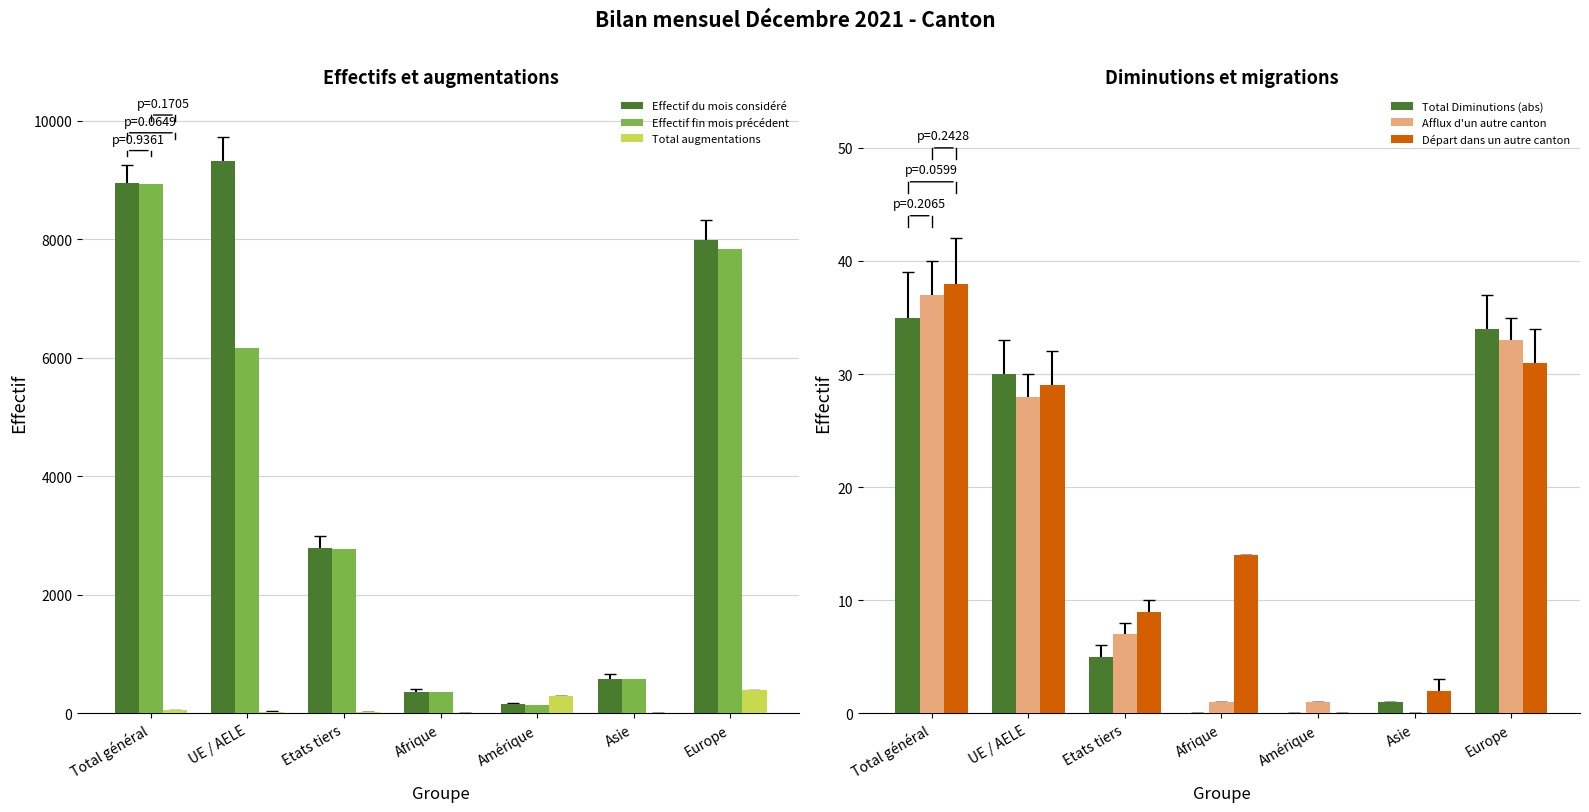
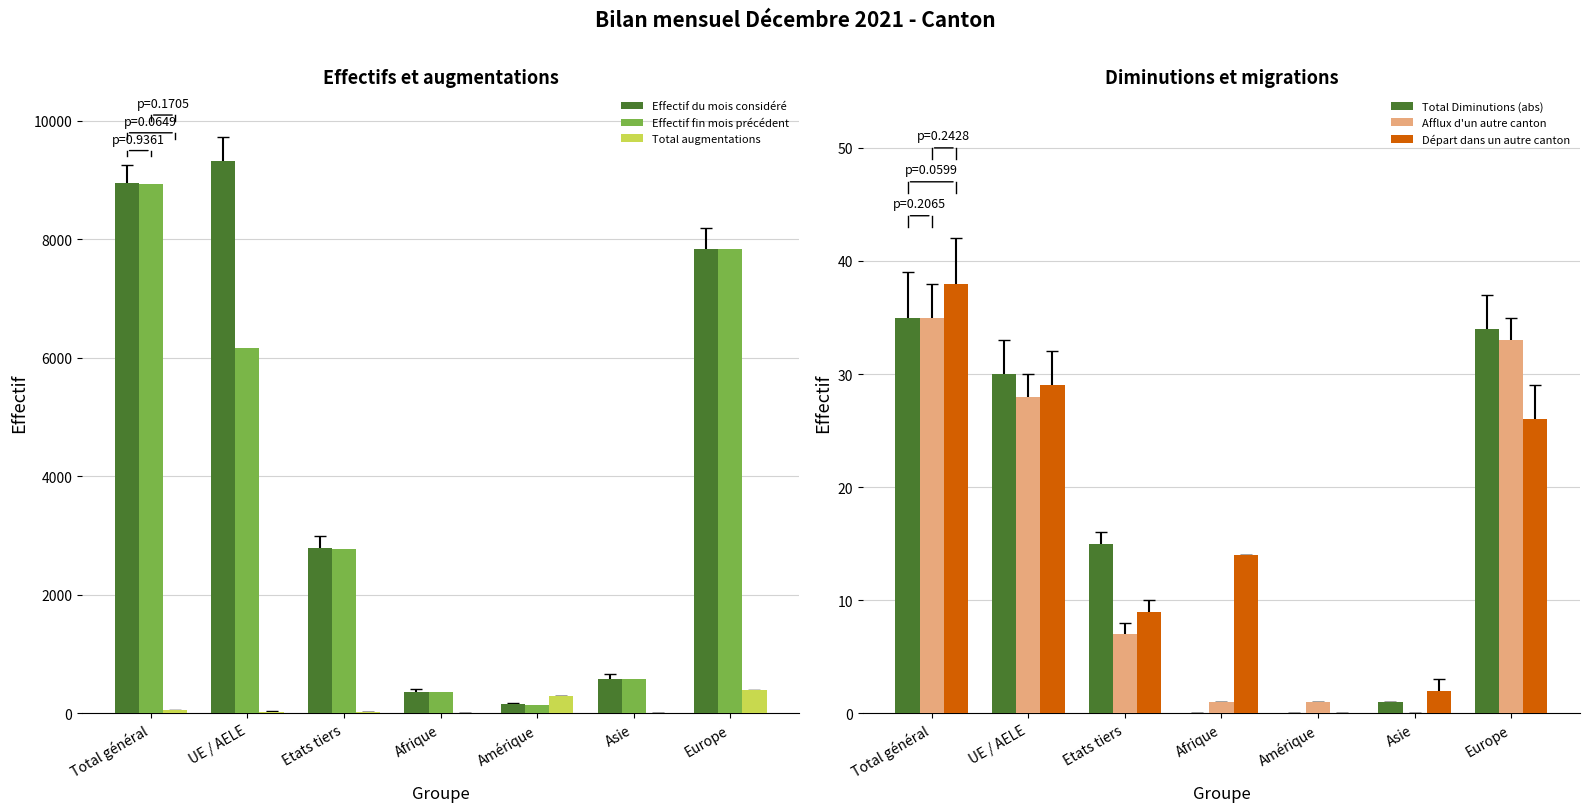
  {
    "Effectifs et augmentations": {
      "Effectif du mois considéré": {
        "Total général": 9000,
        "UE / AELE": 9300,
        "Etats tiers": 2800,
        "Afrique": 400,
        "Amérique": 200,
        "Asie": 600,
-       "Europe": 8000
+       "Europe": 7800
      },
      "Effectif fin mois précédent": {
        "Total général": 8900,
        "UE / AELE": 6200,
        "Etats tiers": 2800,
        "Afrique": 400,
        "Amérique": 100,
        "Asie": 600,
        "Europe": 7800
      },
      "Total augmentations": {
        "Total général": 0,
        "Amérique": 300,
        "Europe": 400
      }
    },
    "Diminutions et migrations": {
      "Total Diminutions (abs)": {
        "Total général": 35.0,
        "UE / AELE": 30.0,
-       "Etats tiers": 5.0,
+       "Etats tiers": 15.0,
        "Afrique": 0.0,
        "Amérique": 0.0,
        "Asie": 1.0,
        "Europe": 34.0
      },
      "Afflux d'un autre canton": {
-       "Total général": 37,
+       "Total général": 35,
        "UE / AELE": 28,
        "Etats tiers": 7,
        "Afrique": 1,
        "Amérique": 1,
        "Asie": 0,
        "Europe": 33
      },
      "Départ dans un autre canton": {
        "Total général": 38.0,
        "UE / AELE": 29.0,
        "Etats tiers": 9.0,
        "Afrique": 14.0,
        "Amérique": 0.0,
        "Asie": 2.0,
-       "Europe": 31.0
+       "Europe": 26.0
      }
    }
  }
